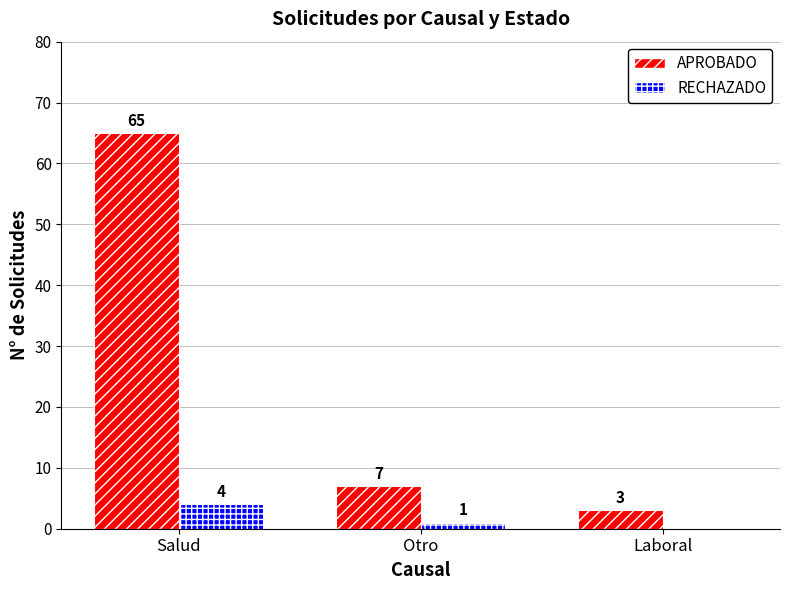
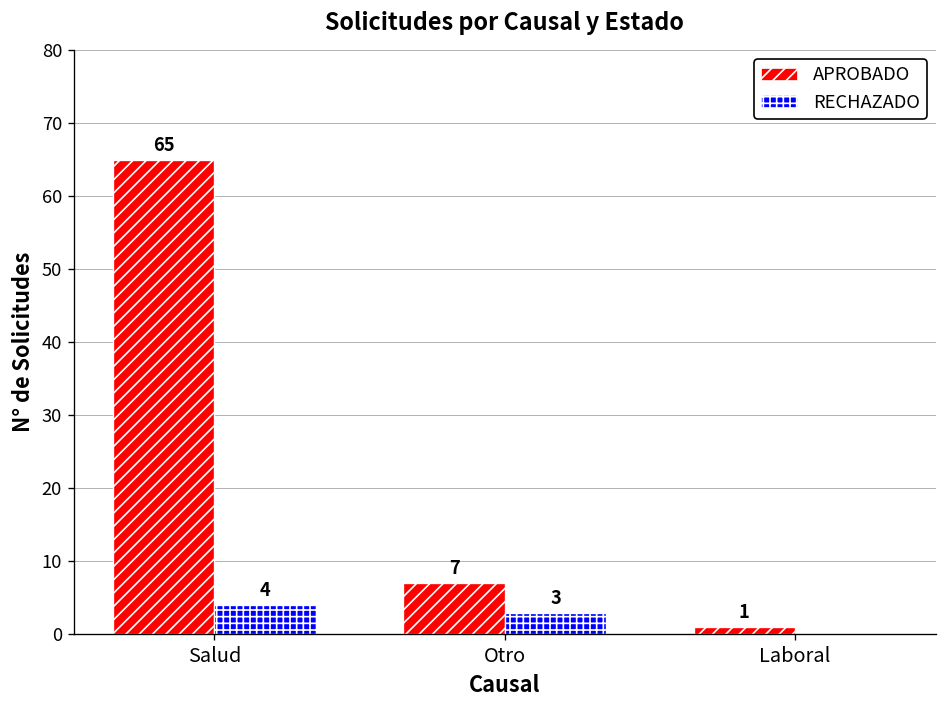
  {
    "APROBADO": {
      "Salud": 65,
      "Otro": 7,
-     "Laboral": 3
+     "Laboral": 1
    },
    "RECHAZADO": {
      "Salud": 4,
-     "Otro": 1
+     "Otro": 3
    }
  }
